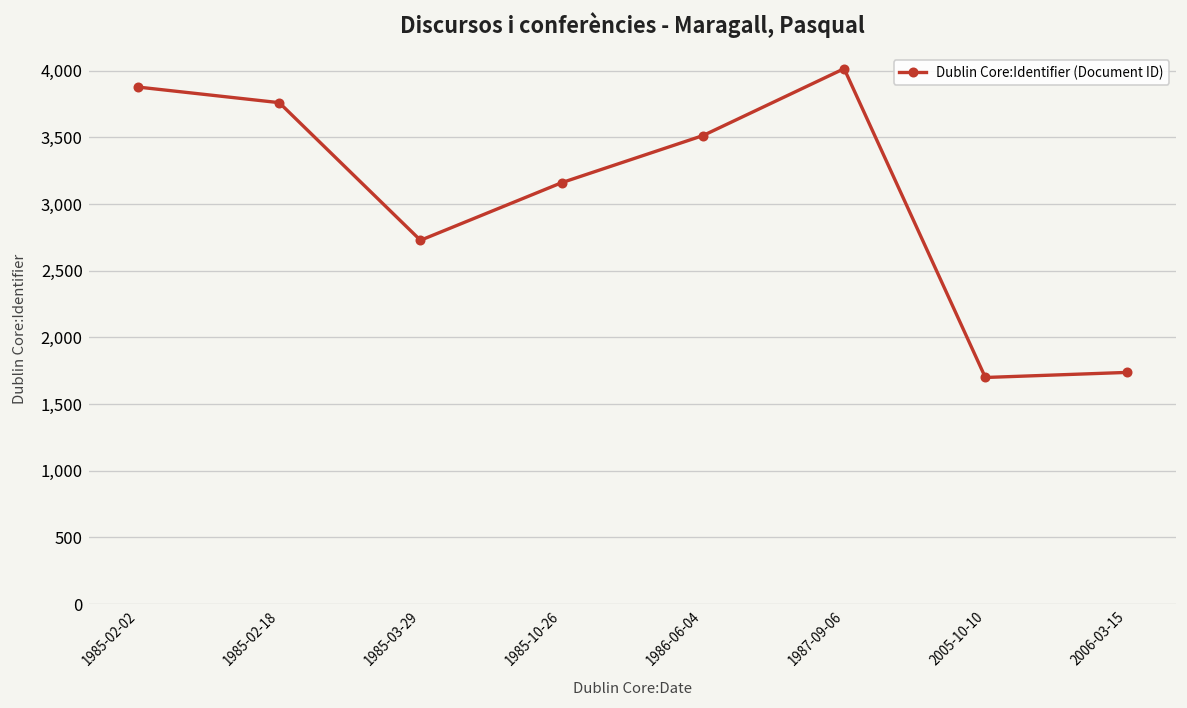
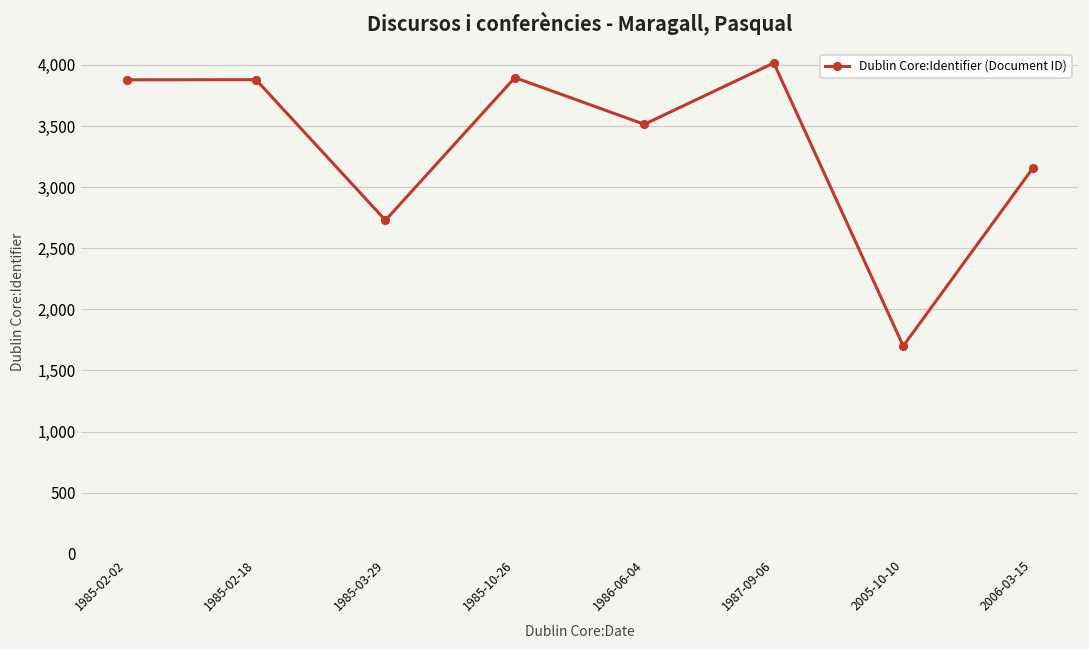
  {
    "1985-02-02": "3,880",
-   "1985-02-18": "3,760",
+   "1985-02-18": "3,880",
    "1985-03-29": "2,730",
-   "1985-10-26": "3,160",
+   "1985-10-26": "3,900",
    "1986-06-04": "3,510",
    "1987-09-06": "4,020",
    "2005-10-10": "1,700",
-   "2006-03-15": "1,740"
+   "2006-03-15": "3,150"
  }
